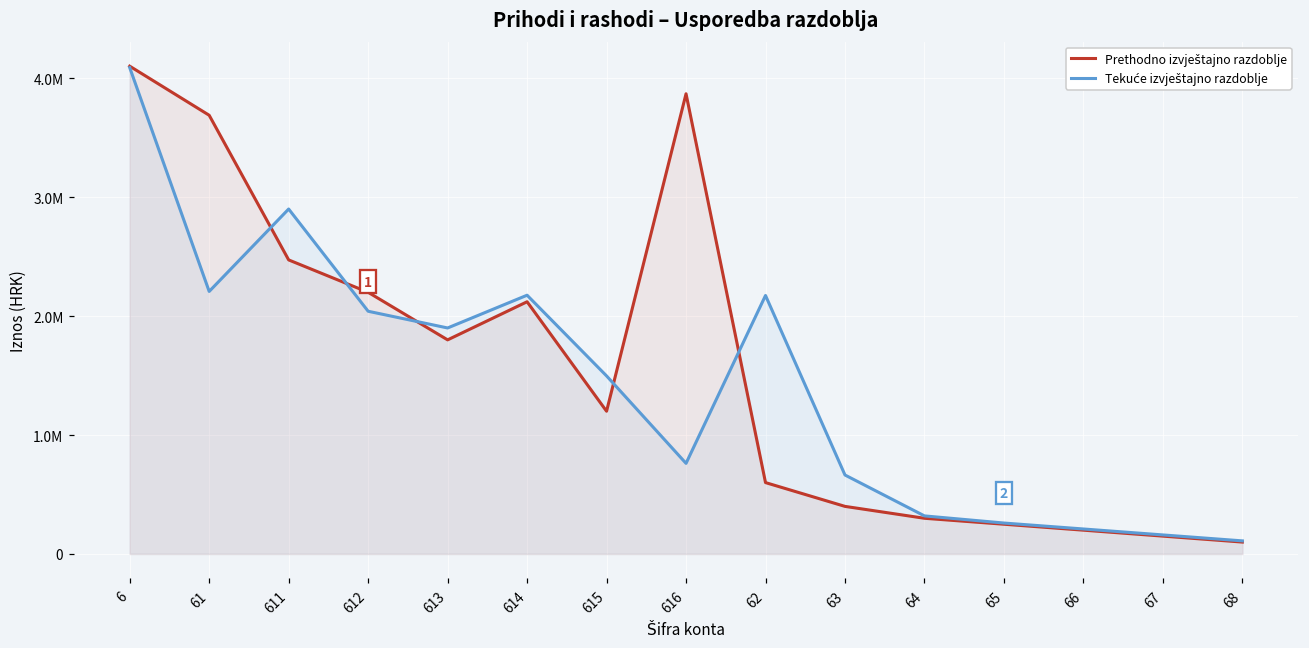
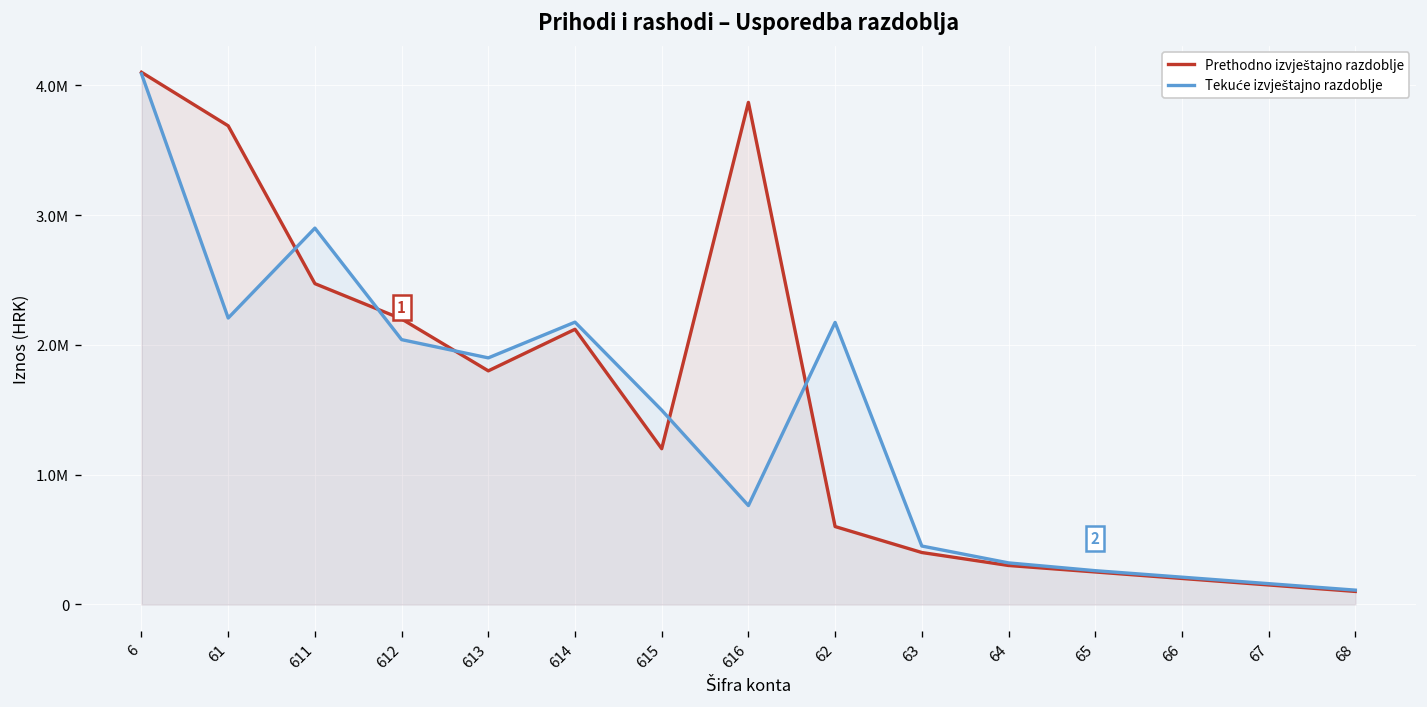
  {
    "Prethodno izvještajno razdoblje": {
      "61": 3690000,
      "611": 2470000,
      "613": 1800000,
      "614": 2120000,
      "615": 1200000,
      "616": 3870000,
      "62": 600000,
      "63": 400000
    },
    "Tekuće izvještajno razdoblje": {
      "61": 2210000,
      "611": 2900000,
      "612": 2040000,
      "613": 1900000,
      "614": 2180000,
      "615": 1500000,
      "616": 760000,
      "62": 2170000,
-     "63": 660000
+     "63": 450000
    }
  }
